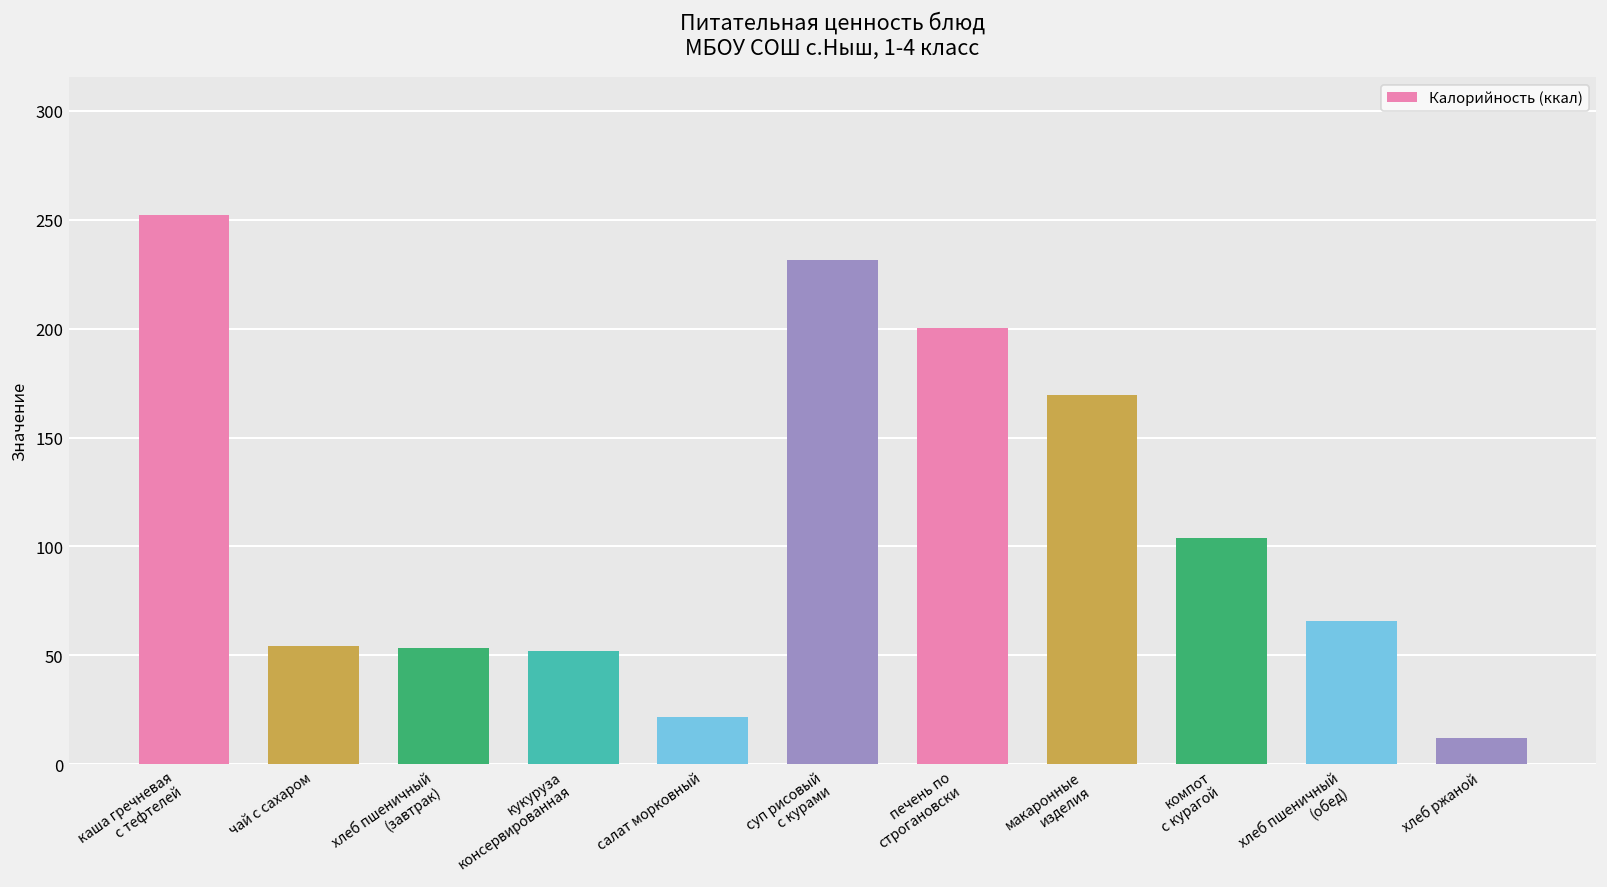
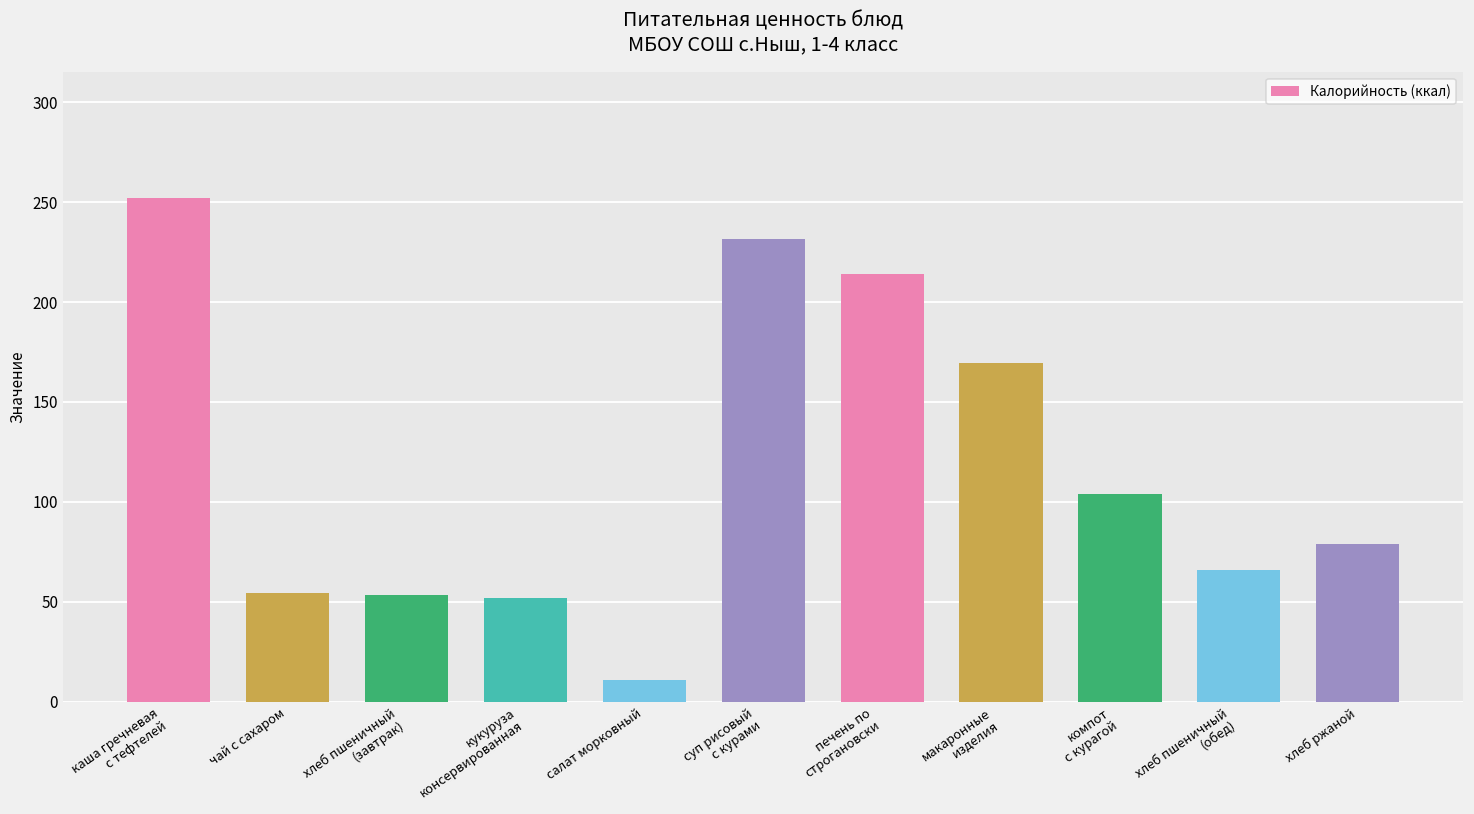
  {
    "каша гречневая с тефтелей": 252,
    "чай с сахаром": 54,
    "хлеб пшеничный (завтрак)": 54,
    "кукуруза консервированная": 52,
-   "салат морковный": 22,
+   "салат морковный": 11,
    "суп рисовый с курами": 232,
-   "печень по строгановски": 200,
+   "печень по строгановски": 214,
    "макаронные изделия": 170,
    "компот с курагой": 104,
    "хлеб пшеничный (обед)": 66,
-   "хлеб ржаной": 12
+   "хлеб ржаной": 79
  }
